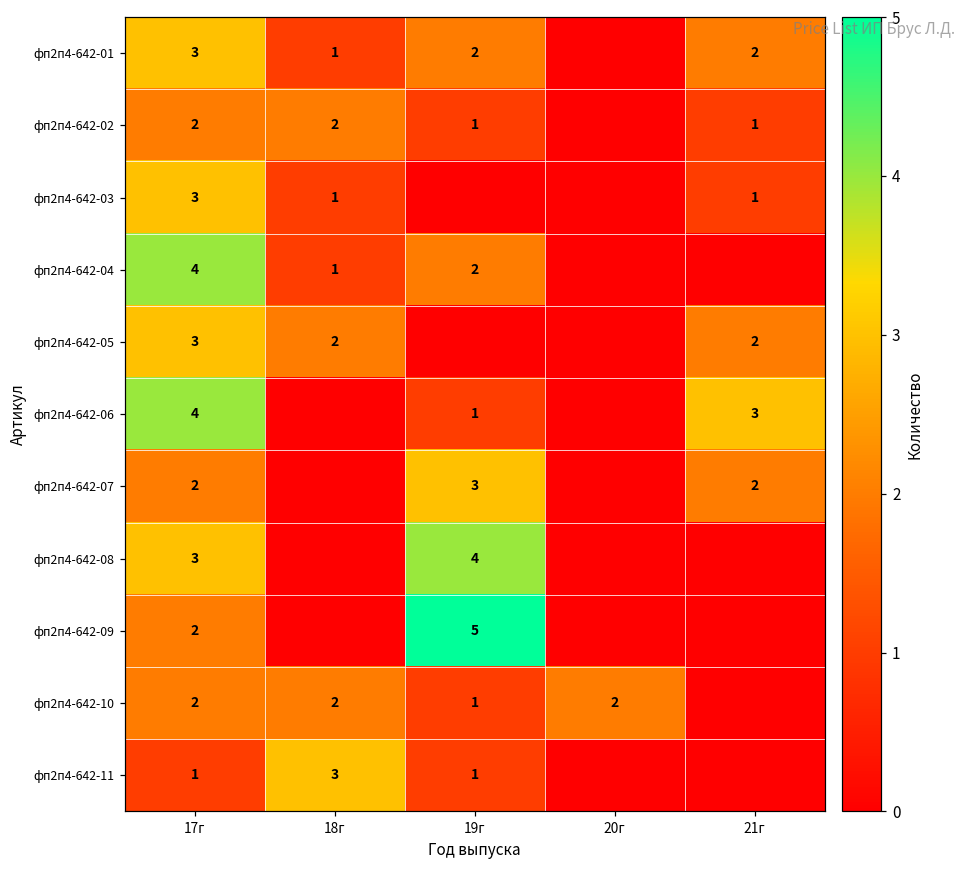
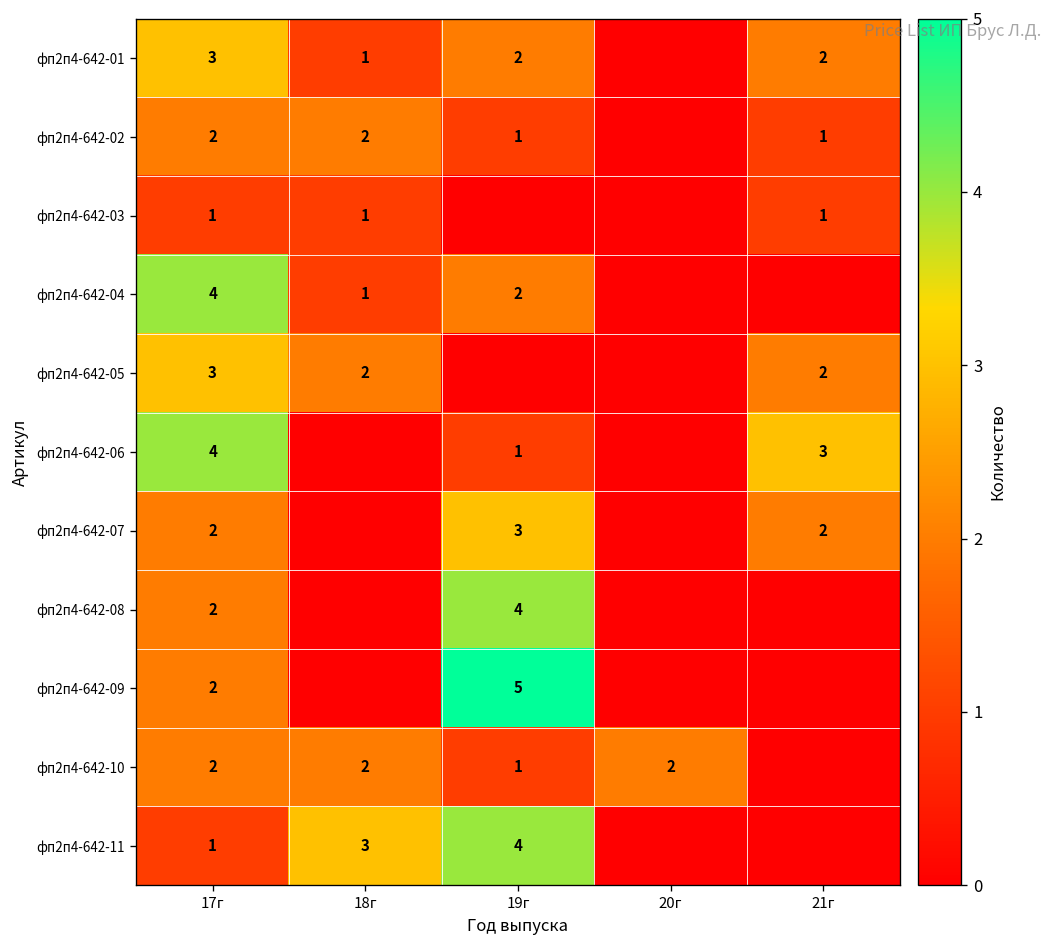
  {
    "фп2п4-642-01": {
      "17г": 3,
      "18г": 1,
      "19г": 2,
      "21г": 2
    },
    "фп2п4-642-02": {
      "17г": 2,
      "18г": 2,
      "19г": 1,
      "21г": 1
    },
    "фп2п4-642-03": {
-     "17г": 3,
+     "17г": 1,
      "18г": 1,
      "21г": 1
    },
    "фп2п4-642-04": {
      "17г": 4,
      "18г": 1,
      "19г": 2
    },
    "фп2п4-642-05": {
      "17г": 3,
      "18г": 2,
      "21г": 2
    },
    "фп2п4-642-06": {
      "17г": 4,
      "19г": 1,
      "21г": 3
    },
    "фп2п4-642-07": {
      "17г": 2,
      "19г": 3,
      "21г": 2
    },
    "фп2п4-642-08": {
-     "17г": 3,
+     "17г": 2,
      "19г": 4
    },
    "фп2п4-642-09": {
      "17г": 2,
      "19г": 5
    },
    "фп2п4-642-10": {
      "17г": 2,
      "18г": 2,
      "19г": 1,
      "20г": 2
    },
    "фп2п4-642-11": {
      "17г": 1,
      "18г": 3,
-     "19г": 1
+     "19г": 4
    }
  }
